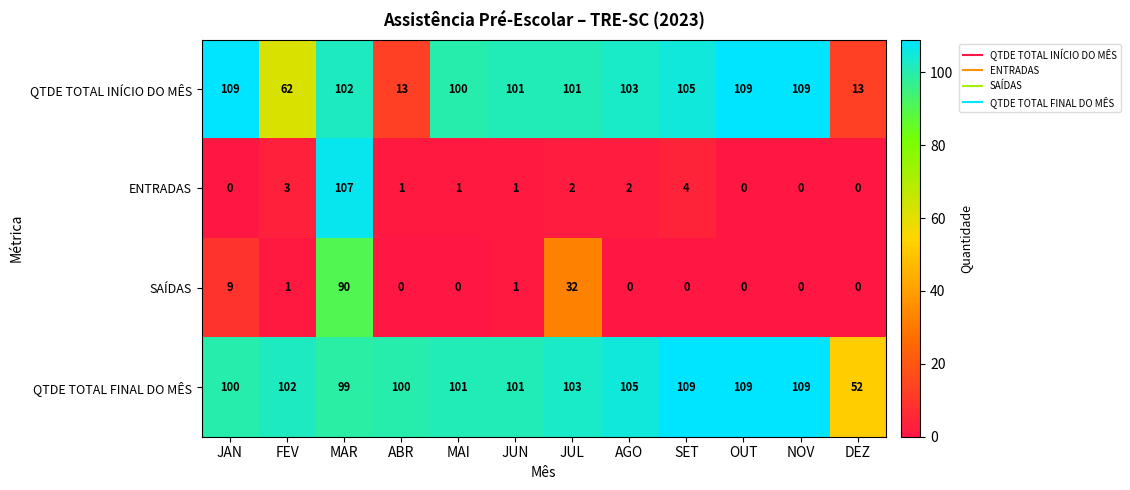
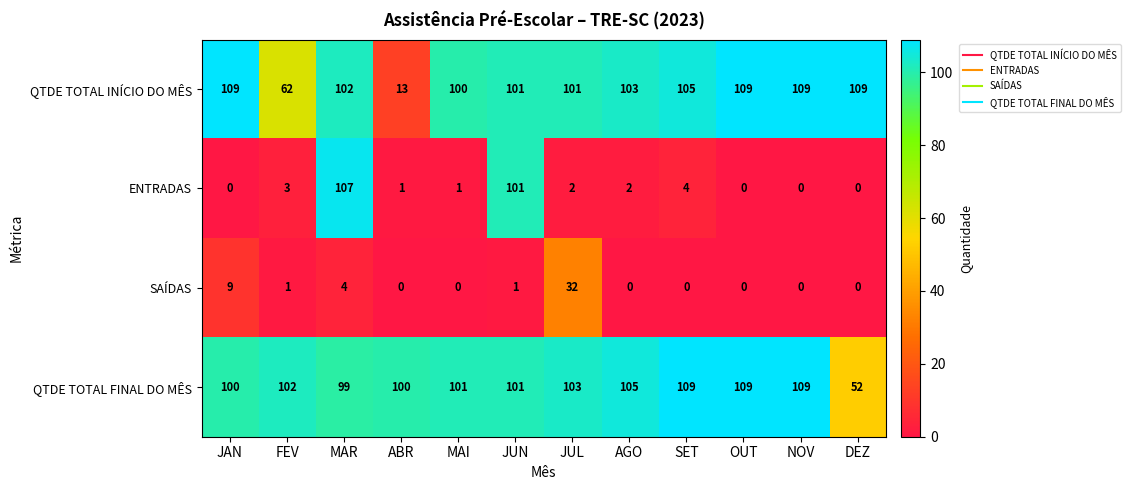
  {
    "QTDE TOTAL INÍCIO DO MÊS": {
      "JAN": 109,
      "FEV": 62,
      "MAR": 102,
      "ABR": 13,
      "MAI": 100,
      "JUN": 101,
      "JUL": 101,
      "AGO": 103,
      "SET": 105,
      "OUT": 109,
      "NOV": 109,
-     "DEZ": 13
+     "DEZ": 109
    },
    "ENTRADAS": {
      "JAN": 0,
      "FEV": 3,
      "MAR": 107,
      "ABR": 1,
      "MAI": 1,
-     "JUN": 1,
+     "JUN": 101,
      "JUL": 2,
      "AGO": 2,
      "SET": 4,
      "OUT": 0,
      "NOV": 0,
      "DEZ": 0
    },
    "SAÍDAS": {
      "JAN": 9,
      "FEV": 1,
-     "MAR": 90,
+     "MAR": 4,
      "ABR": 0,
      "MAI": 0,
      "JUN": 1,
      "JUL": 32,
      "AGO": 0,
      "SET": 0,
      "OUT": 0,
      "NOV": 0,
      "DEZ": 0
    },
    "QTDE TOTAL FINAL DO MÊS": {
      "JAN": 100,
      "FEV": 102,
      "MAR": 99,
      "ABR": 100,
      "MAI": 101,
      "JUN": 101,
      "JUL": 103,
      "AGO": 105,
      "SET": 109,
      "OUT": 109,
      "NOV": 109,
      "DEZ": 52
    }
  }
